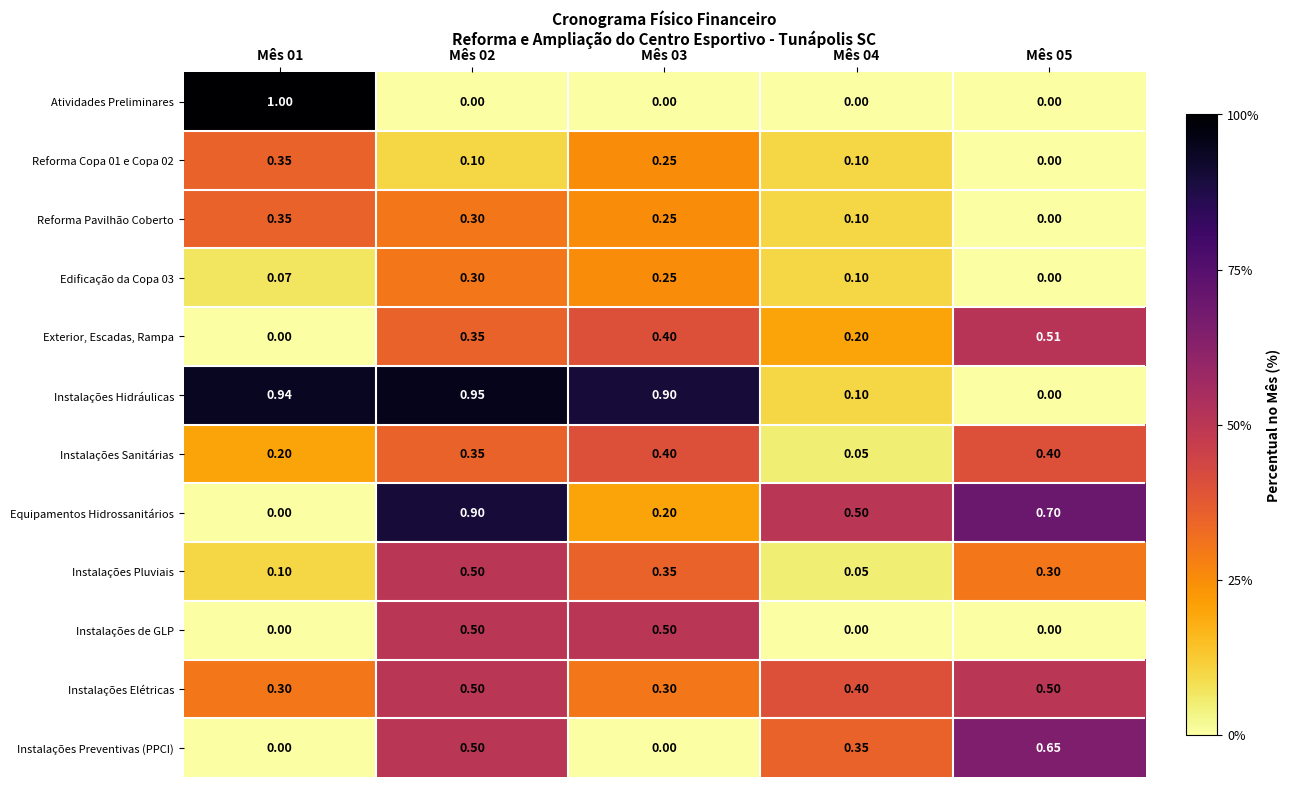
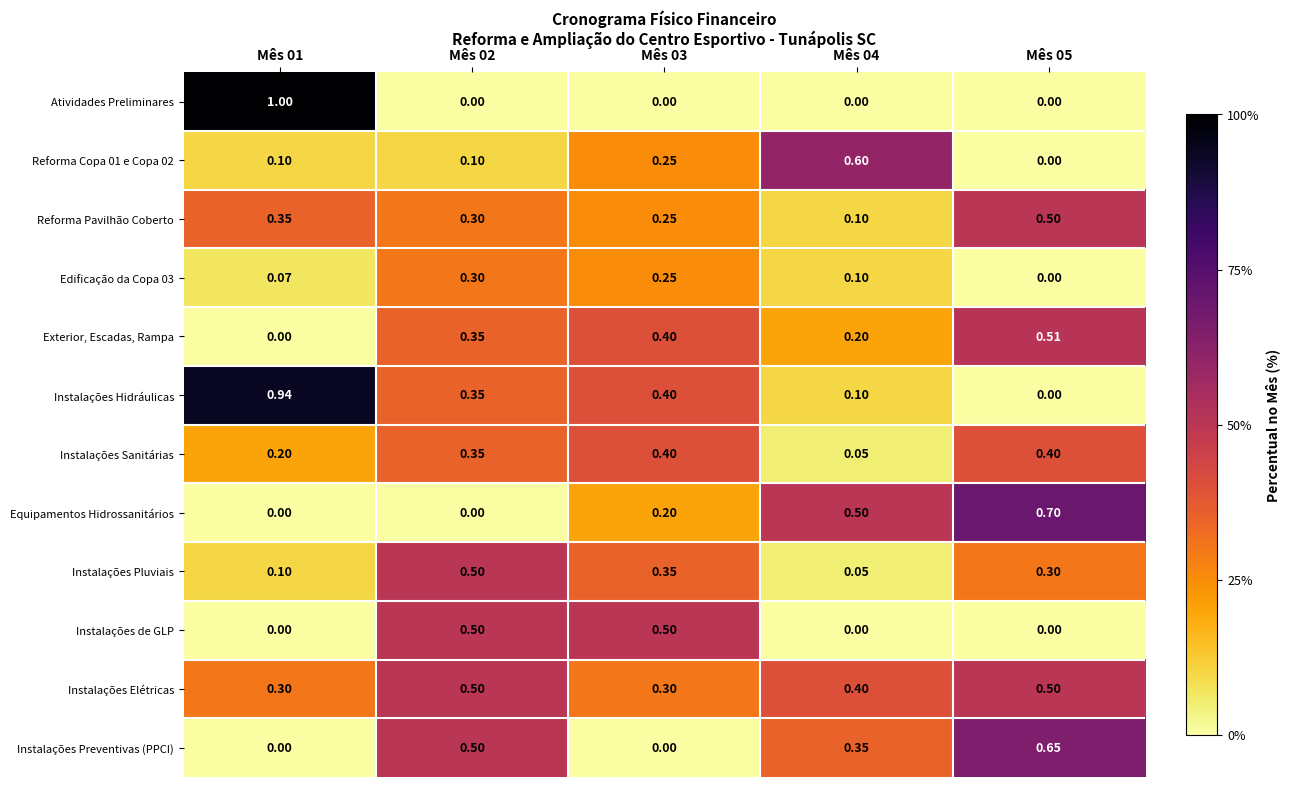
  {
    "Atividades Preliminares": {
      "Mês 01": 1.00,
      "Mês 02": 0.00,
      "Mês 03": 0.00,
      "Mês 04": 0.00,
      "Mês 05": 0.00
    },
    "Reforma Copa 01 e Copa 02": {
-     "Mês 01": 0.35,
+     "Mês 01": 0.10,
      "Mês 02": 0.10,
      "Mês 03": 0.25,
-     "Mês 04": 0.10,
+     "Mês 04": 0.60,
      "Mês 05": 0.00
    },
    "Reforma Pavilhão Coberto": {
      "Mês 01": 0.35,
      "Mês 02": 0.30,
      "Mês 03": 0.25,
      "Mês 04": 0.10,
-     "Mês 05": 0.00
+     "Mês 05": 0.50
    },
    "Edificação da Copa 03": {
      "Mês 01": 0.07,
      "Mês 02": 0.30,
      "Mês 03": 0.25,
      "Mês 04": 0.10,
      "Mês 05": 0.00
    },
    "Exterior, Escadas, Rampa": {
      "Mês 01": 0.00,
      "Mês 02": 0.35,
      "Mês 03": 0.40,
      "Mês 04": 0.20,
      "Mês 05": 0.51
    },
    "Instalações Hidráulicas": {
      "Mês 01": 0.94,
-     "Mês 02": 0.95,
-     "Mês 03": 0.90,
+     "Mês 02": 0.35,
+     "Mês 03": 0.40,
      "Mês 04": 0.10,
      "Mês 05": 0.00
    },
    "Instalações Sanitárias": {
      "Mês 01": 0.20,
      "Mês 02": 0.35,
      "Mês 03": 0.40,
      "Mês 04": 0.05,
      "Mês 05": 0.40
    },
    "Equipamentos Hidrossanitários": {
      "Mês 01": 0.00,
-     "Mês 02": 0.90,
+     "Mês 02": 0.00,
      "Mês 03": 0.20,
      "Mês 04": 0.50,
      "Mês 05": 0.70
    },
    "Instalações Pluviais": {
      "Mês 01": 0.10,
      "Mês 02": 0.50,
      "Mês 03": 0.35,
      "Mês 04": 0.05,
      "Mês 05": 0.30
    },
    "Instalações de GLP": {
      "Mês 01": 0.00,
      "Mês 02": 0.50,
      "Mês 03": 0.50,
      "Mês 04": 0.00,
      "Mês 05": 0.00
    },
    "Instalações Elétricas": {
      "Mês 01": 0.30,
      "Mês 02": 0.50,
      "Mês 03": 0.30,
      "Mês 04": 0.40,
      "Mês 05": 0.50
    },
    "Instalações Preventivas (PPCI)": {
      "Mês 01": 0.00,
      "Mês 02": 0.50,
      "Mês 03": 0.00,
      "Mês 04": 0.35,
      "Mês 05": 0.65
    }
  }
